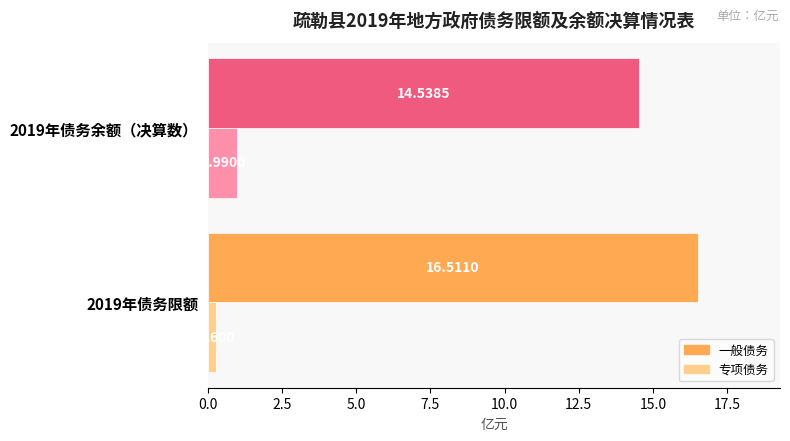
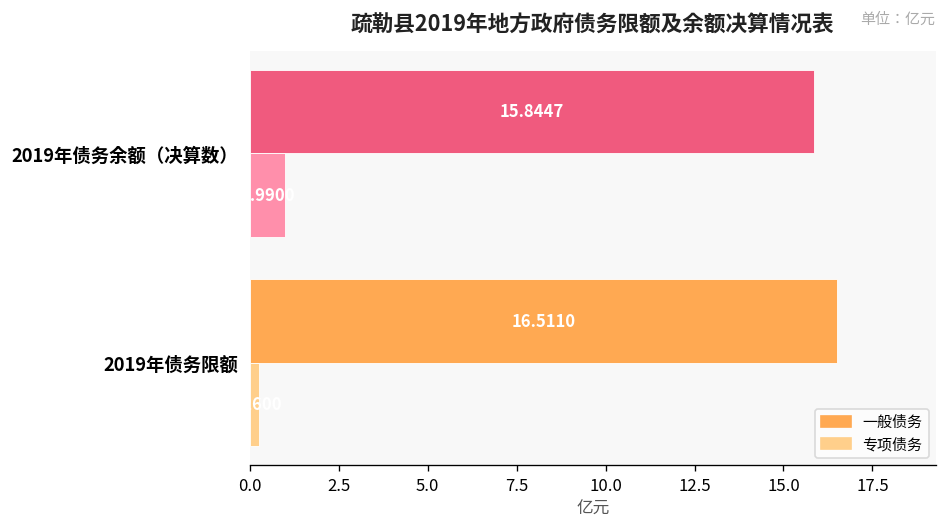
  {
    "一般债务": {
-     "2019年债务余额（决算数）": 14.5385,
+     "2019年债务余额（决算数）": 15.8447,
      "2019年债务限额": 16.5110
    },
    "专项债务": {
      "2019年债务余额（决算数）": 1.0,
      "2019年债务限额": 0.3
    }
  }
